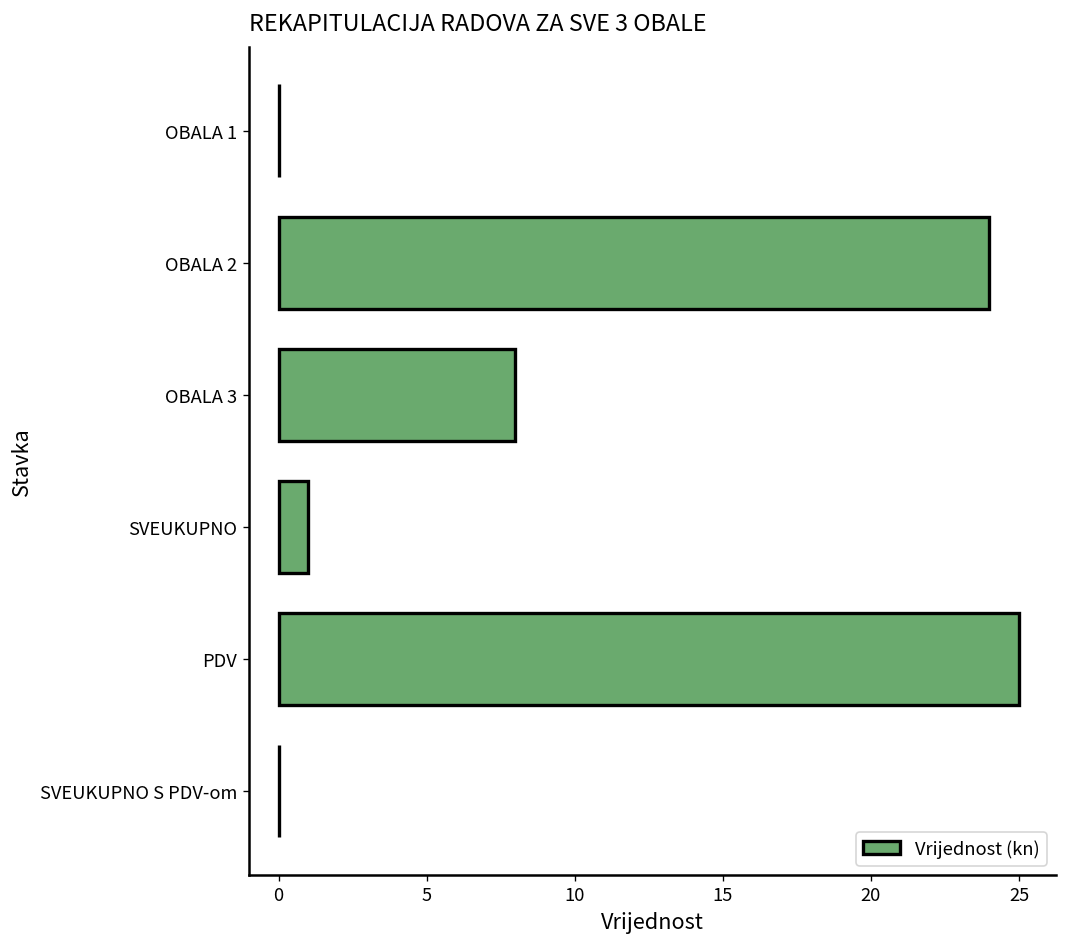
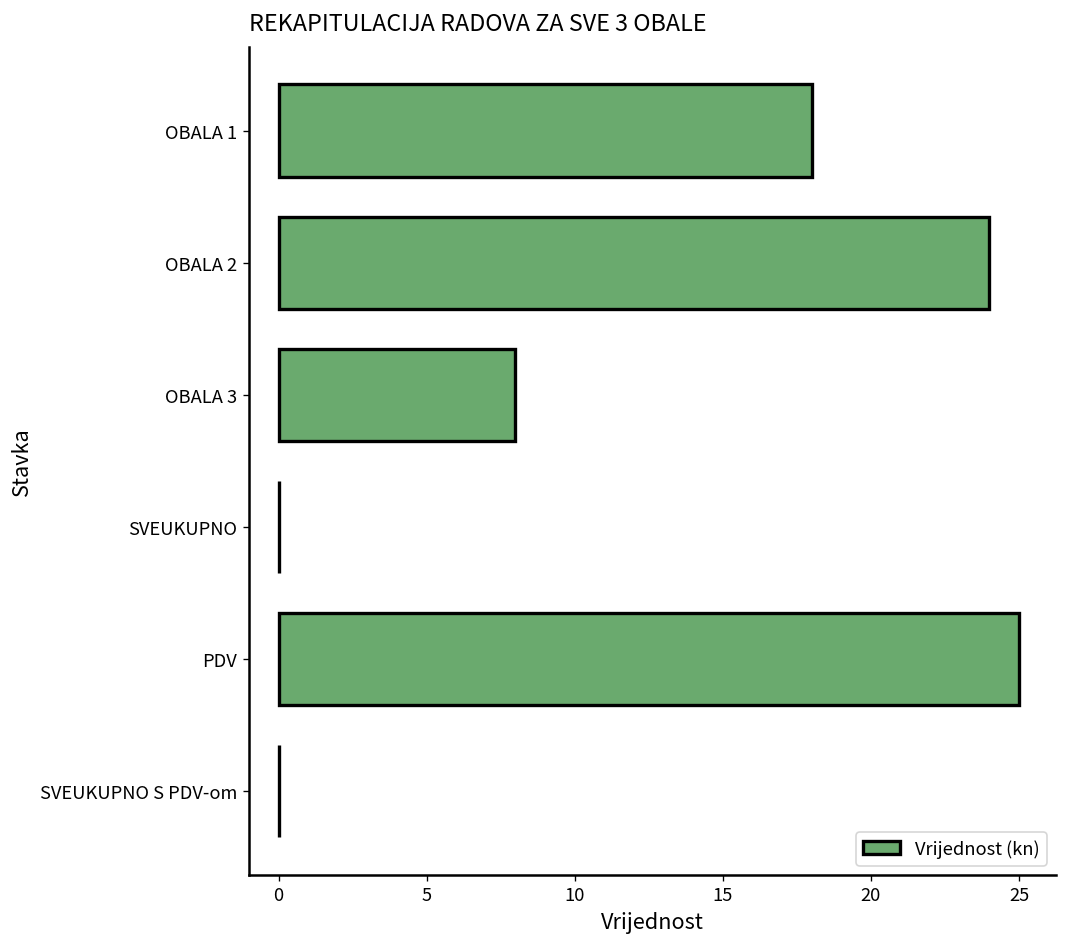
  {
-   "OBALA 1": 0,
+   "OBALA 1": 18,
    "OBALA 2": 24,
    "OBALA 3": 8,
-   "SVEUKUPNO": 1,
+   "SVEUKUPNO": 0,
    "PDV": 25,
    "SVEUKUPNO S PDV-om": 0
  }
